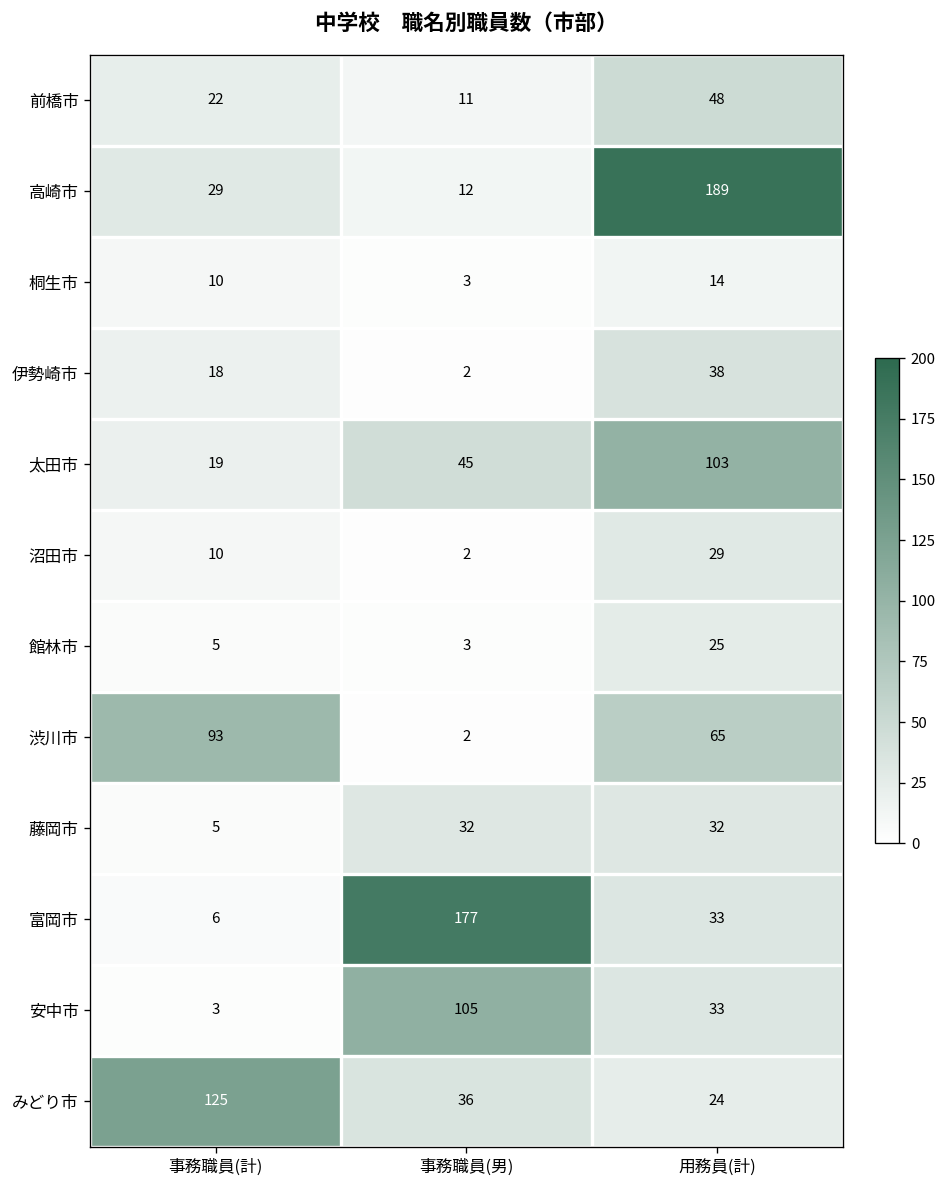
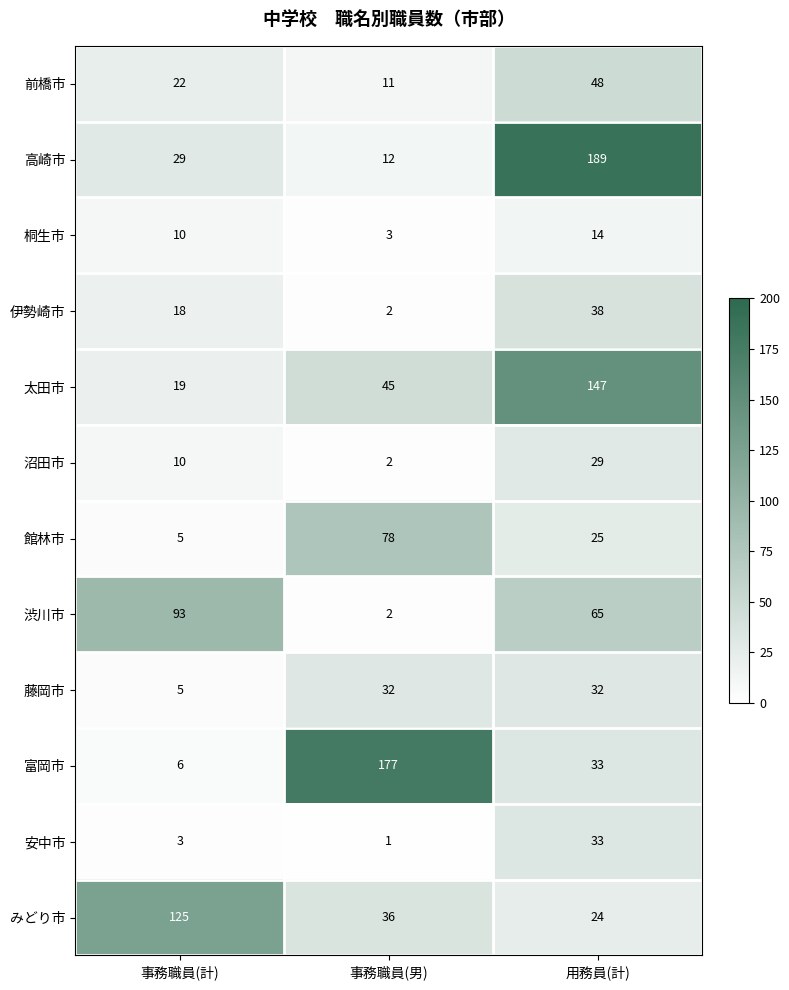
  {
    "前橋市": {
      "事務職員(計)": 22,
      "事務職員(男)": 11,
      "用務員(計)": 48
    },
    "高崎市": {
      "事務職員(計)": 29,
      "事務職員(男)": 12,
      "用務員(計)": 189
    },
    "桐生市": {
      "事務職員(計)": 10,
      "事務職員(男)": 3,
      "用務員(計)": 14
    },
    "伊勢崎市": {
      "事務職員(計)": 18,
      "事務職員(男)": 2,
      "用務員(計)": 38
    },
    "太田市": {
      "事務職員(計)": 19,
      "事務職員(男)": 45,
-     "用務員(計)": 103
+     "用務員(計)": 147
    },
    "沼田市": {
      "事務職員(計)": 10,
      "事務職員(男)": 2,
      "用務員(計)": 29
    },
    "館林市": {
      "事務職員(計)": 5,
-     "事務職員(男)": 3,
+     "事務職員(男)": 78,
      "用務員(計)": 25
    },
    "渋川市": {
      "事務職員(計)": 93,
      "事務職員(男)": 2,
      "用務員(計)": 65
    },
    "藤岡市": {
      "事務職員(計)": 5,
      "事務職員(男)": 32,
      "用務員(計)": 32
    },
    "富岡市": {
      "事務職員(計)": 6,
      "事務職員(男)": 177,
      "用務員(計)": 33
    },
    "安中市": {
      "事務職員(計)": 3,
-     "事務職員(男)": 105,
+     "事務職員(男)": 1,
      "用務員(計)": 33
    },
    "みどり市": {
      "事務職員(計)": 125,
      "事務職員(男)": 36,
      "用務員(計)": 24
    }
  }
